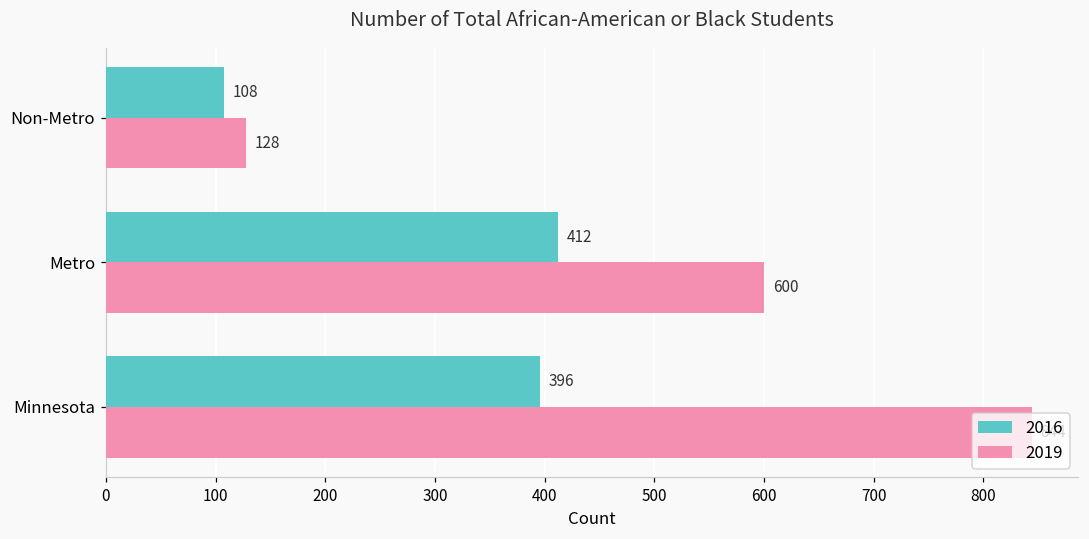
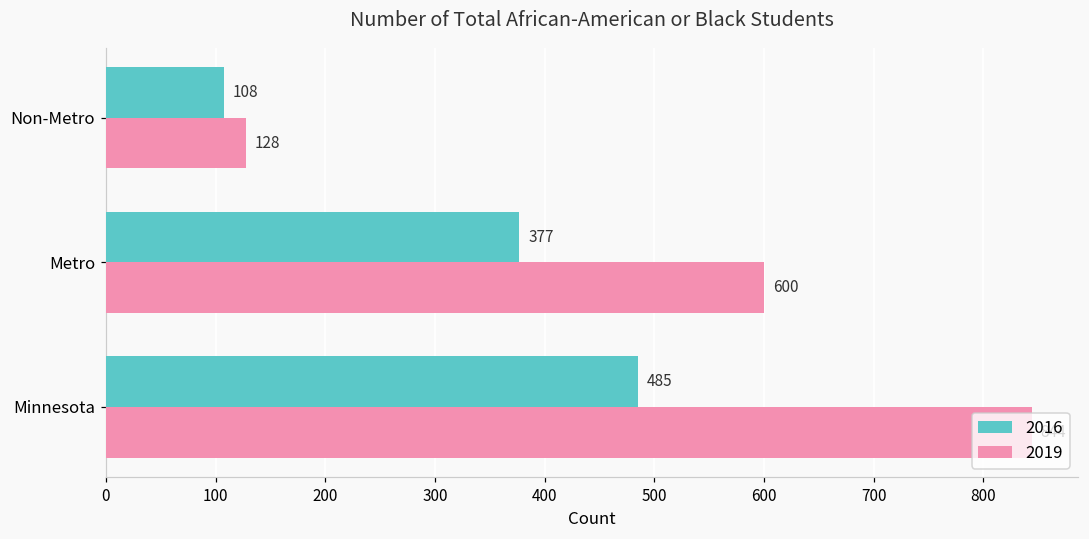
  {
    "2016": {
      "Non-Metro": 108,
-     "Metro": 412,
-     "Minnesota": 396
+     "Metro": 377,
+     "Minnesota": 485
    },
    "2019": {
      "Non-Metro": 128,
      "Metro": 600
    }
  }
